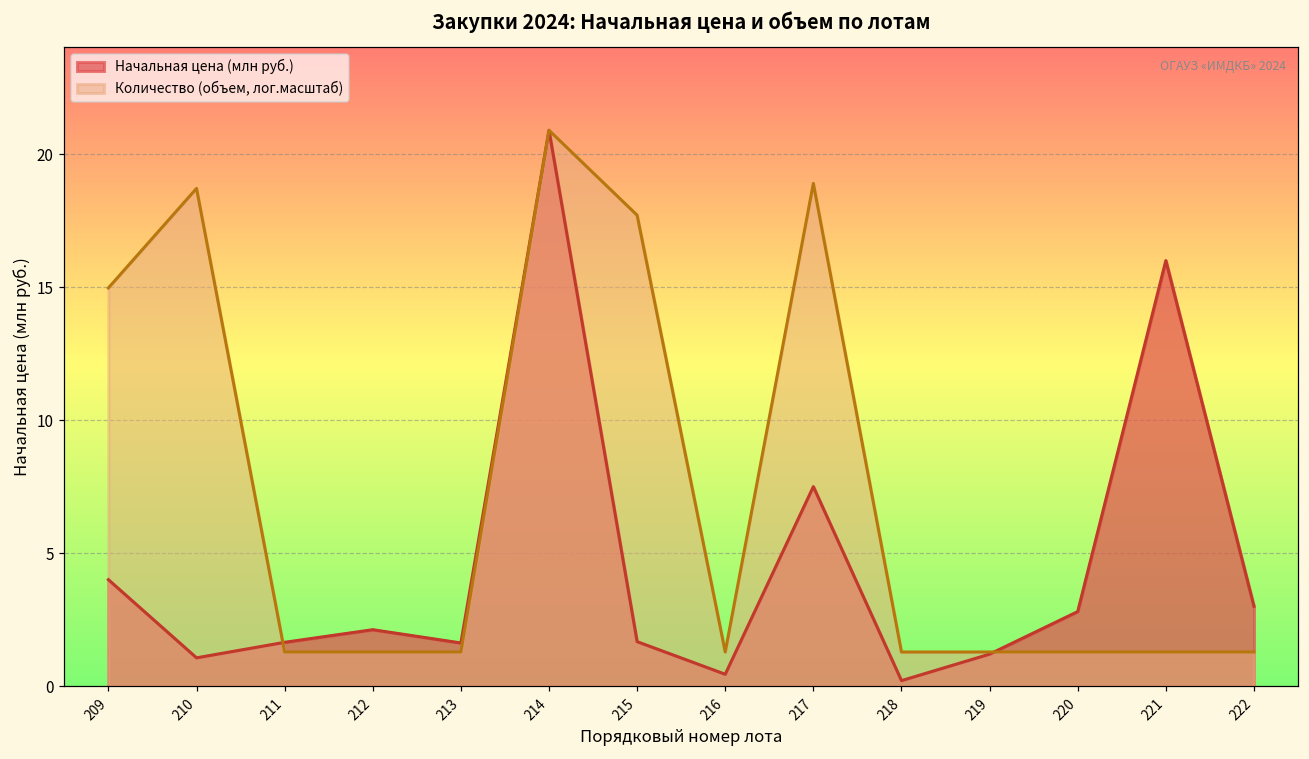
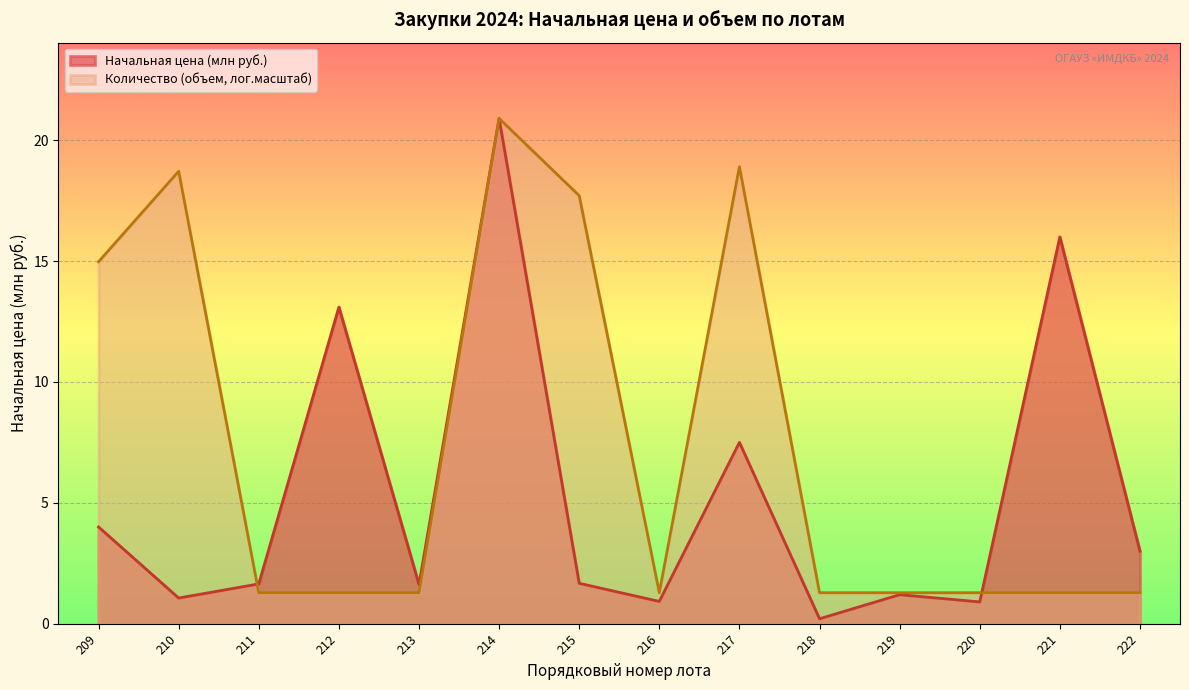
  {
    "Начальная цена (млн руб.)": {
      "209": 4.0,
      "210": 1.1,
      "211": 1.6,
-     "212": 2.1,
+     "212": 13.1,
      "213": 1.6,
      "215": 1.7,
-     "216": 0.4,
+     "216": 0.9,
      "217": 7.5,
      "218": 0.2,
-     "220": 2.8,
+     "220": 0.9,
      "221": 16.0,
      "222": 3.0
    },
    "Количество (объем, лог.масштаб)": {
      "209": 15.0,
      "210": 18.7,
      "211": 1.3,
      "212": 1.3,
      "213": 1.3,
      "215": 17.7,
      "216": 1.3,
      "217": 18.9,
      "218": 1.3,
      "220": 1.3,
      "221": 1.3,
      "222": 1.3
    }
  }
